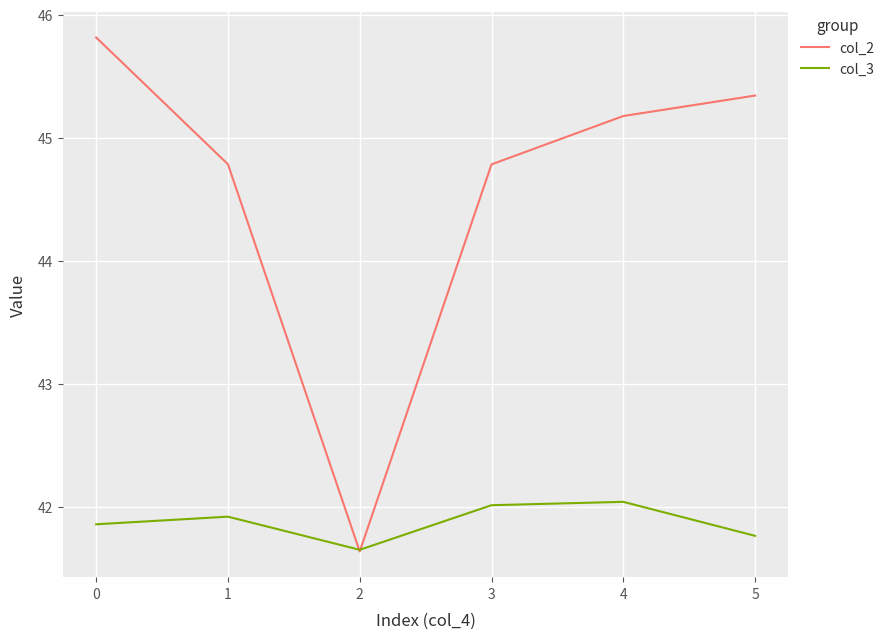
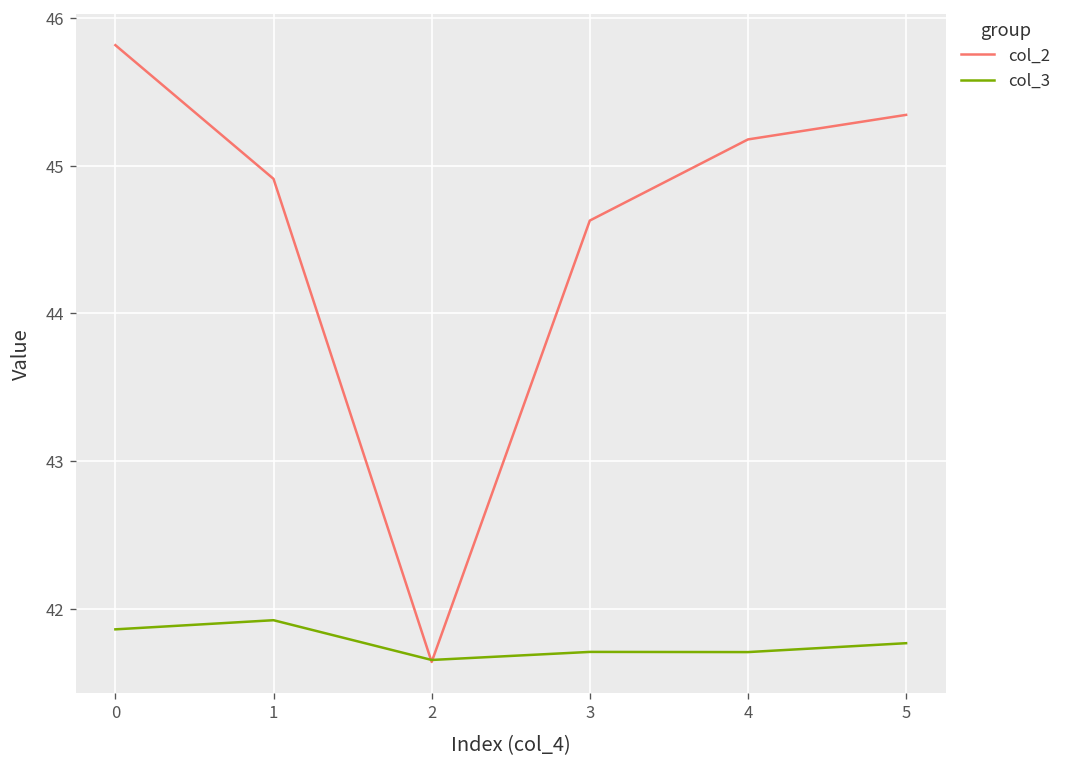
  {
    "col_2": {
      "0": 45.82,
-     "1": 44.79,
-     "3": 44.78,
+     "1": 44.91,
+     "3": 44.63,
      "4": 45.18,
      "5": 45.34
    },
    "col_3": {
      "0": 41.86,
      "1": 41.92,
-     "3": 42.01,
-     "4": 42.04,
+     "3": 41.71,
+     "4": 41.71,
      "5": 41.77
    }
  }
